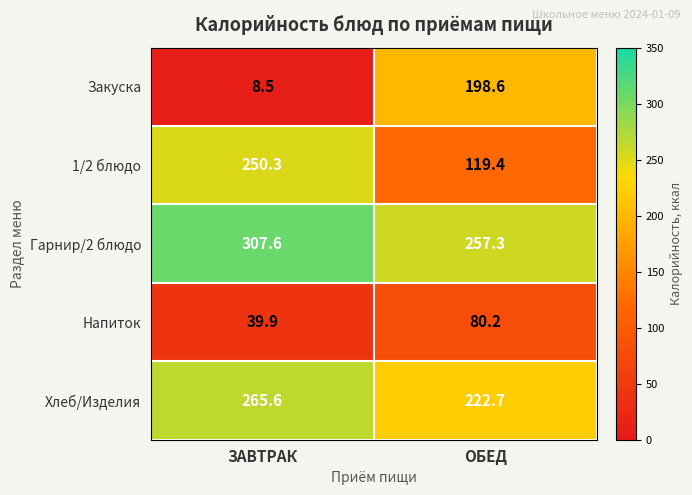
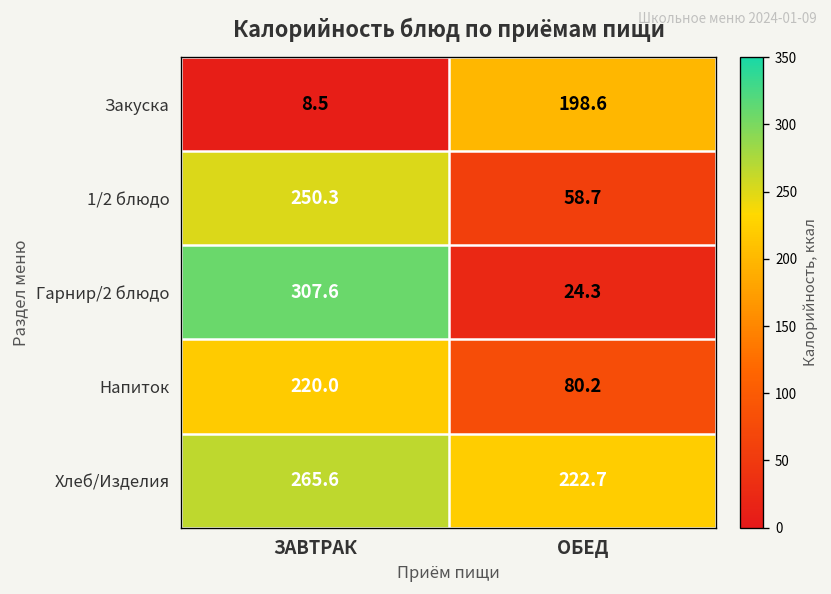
  {
    "Закуска": {
      "ЗАВТРАК": 8.5,
      "ОБЕД": 198.6
    },
    "1/2 блюдо": {
      "ЗАВТРАК": 250.3,
-     "ОБЕД": 119.4
+     "ОБЕД": 58.7
    },
    "Гарнир/2 блюдо": {
      "ЗАВТРАК": 307.6,
-     "ОБЕД": 257.3
+     "ОБЕД": 24.3
    },
    "Напиток": {
-     "ЗАВТРАК": 39.9,
+     "ЗАВТРАК": 220.0,
      "ОБЕД": 80.2
    },
    "Хлеб/Изделия": {
      "ЗАВТРАК": 265.6,
      "ОБЕД": 222.7
    }
  }
